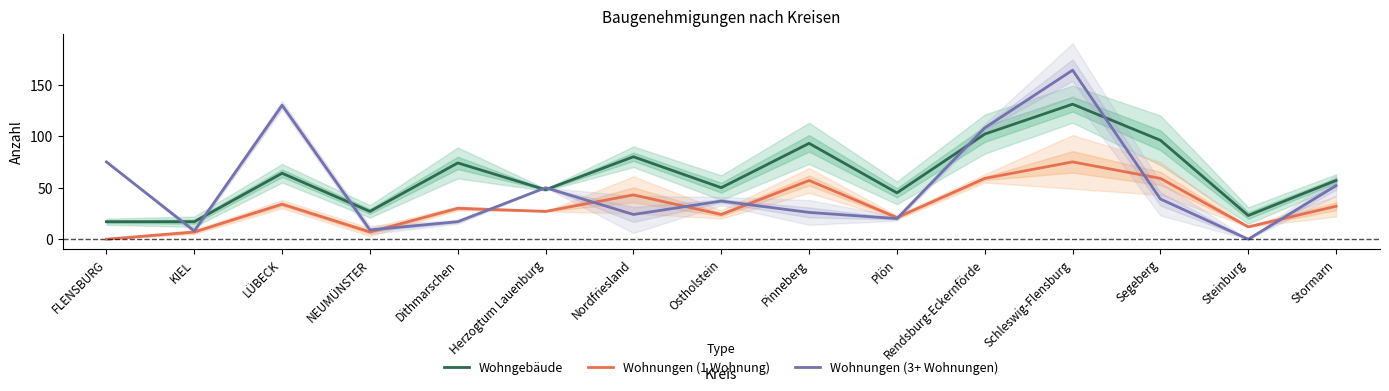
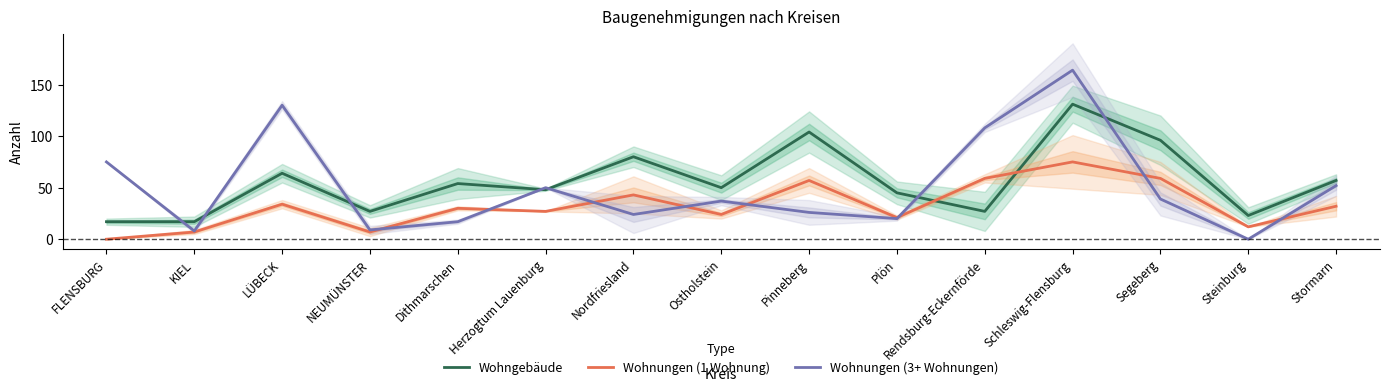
  {
    "Wohngebäude": {
      "LÜBECK": 64,
-     "Dithmarschen": 74,
+     "Dithmarschen": 54,
      "Nordfriesland": 80,
      "Ostholstein": 50,
-     "Pinneberg": 93,
+     "Pinneberg": 104,
      "Plön": 45,
-     "Rendsburg-Eckernförde": 102,
+     "Rendsburg-Eckernförde": 27,
      "Schleswig-Flensburg": 131,
      "Segeberg": 96,
      "Steinburg": 23
    },
    "Wohnungen (3+ Wohnungen)": {
      "Nordfriesland": 24,
      "Pinneberg": 26,
      "Schleswig-Flensburg": 164,
      "Segeberg": 39,
      "Stormarn": 52
    }
  }
